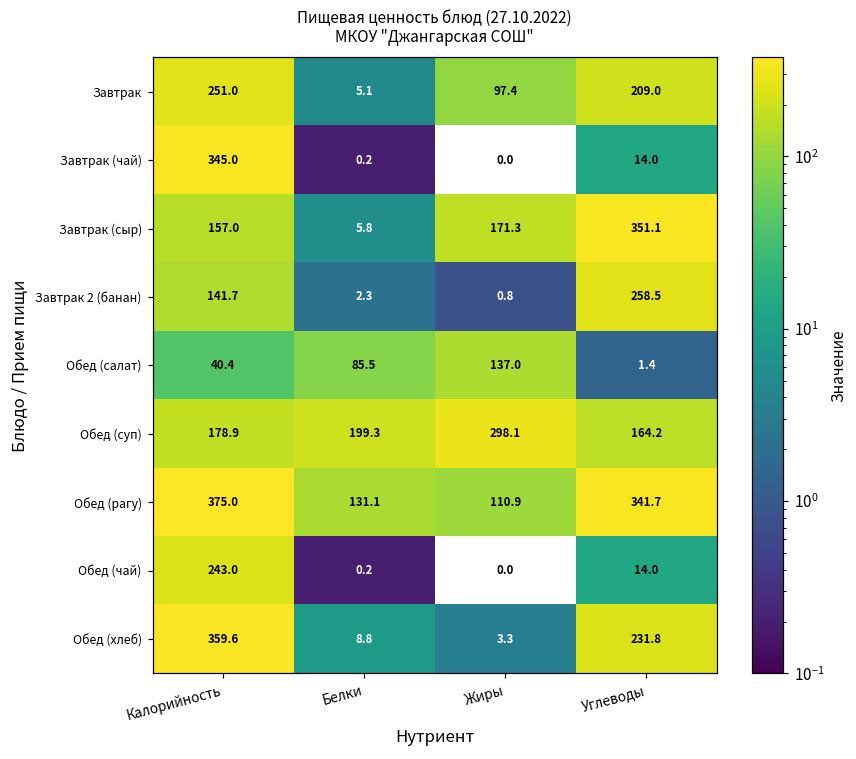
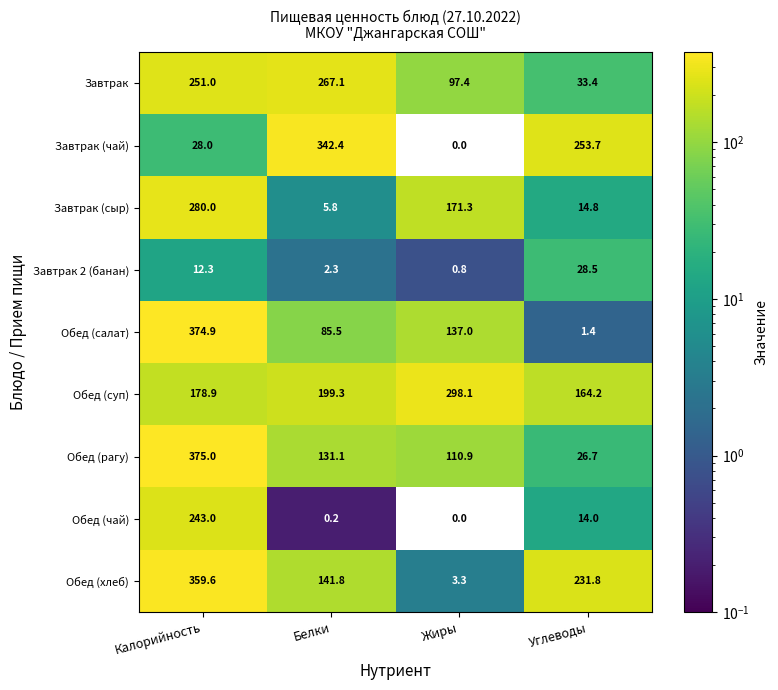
  {
    "Завтрак": {
      "Калорийность": 251.0,
-     "Белки": 5.1,
+     "Белки": 267.1,
      "Жиры": 97.4,
-     "Углеводы": 209.0
+     "Углеводы": 33.4
    },
    "Завтрак (чай)": {
-     "Калорийность": 345.0,
-     "Белки": 0.2,
+     "Калорийность": 28.0,
+     "Белки": 342.4,
      "Жиры": 0.0,
-     "Углеводы": 14.0
+     "Углеводы": 253.7
    },
    "Завтрак (сыр)": {
-     "Калорийность": 157.0,
+     "Калорийность": 280.0,
      "Белки": 5.8,
      "Жиры": 171.3,
-     "Углеводы": 351.1
+     "Углеводы": 14.8
    },
    "Завтрак 2 (банан)": {
-     "Калорийность": 141.7,
+     "Калорийность": 12.3,
      "Белки": 2.3,
      "Жиры": 0.8,
-     "Углеводы": 258.5
+     "Углеводы": 28.5
    },
    "Обед (салат)": {
-     "Калорийность": 40.4,
+     "Калорийность": 374.9,
      "Белки": 85.5,
      "Жиры": 137.0,
      "Углеводы": 1.4
    },
    "Обед (суп)": {
      "Калорийность": 178.9,
      "Белки": 199.3,
      "Жиры": 298.1,
      "Углеводы": 164.2
    },
    "Обед (рагу)": {
      "Калорийность": 375.0,
      "Белки": 131.1,
      "Жиры": 110.9,
-     "Углеводы": 341.7
+     "Углеводы": 26.7
    },
    "Обед (чай)": {
      "Калорийность": 243.0,
      "Белки": 0.2,
      "Жиры": 0.0,
      "Углеводы": 14.0
    },
    "Обед (хлеб)": {
      "Калорийность": 359.6,
-     "Белки": 8.8,
+     "Белки": 141.8,
      "Жиры": 3.3,
      "Углеводы": 231.8
    }
  }
